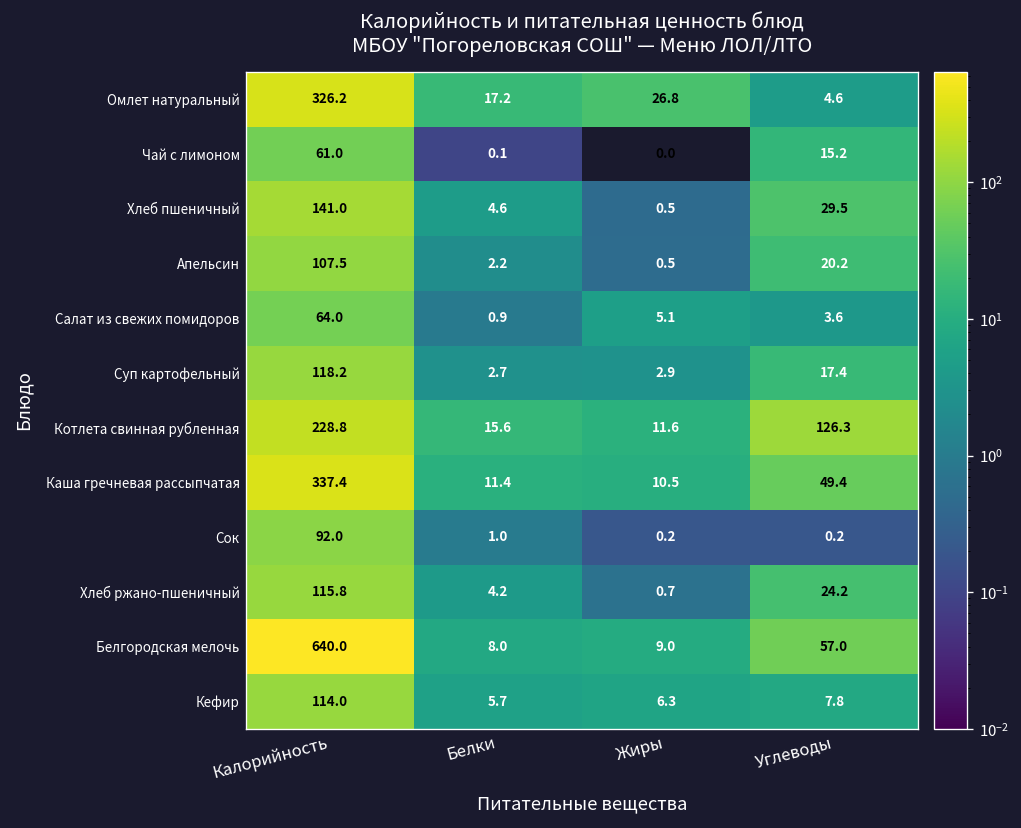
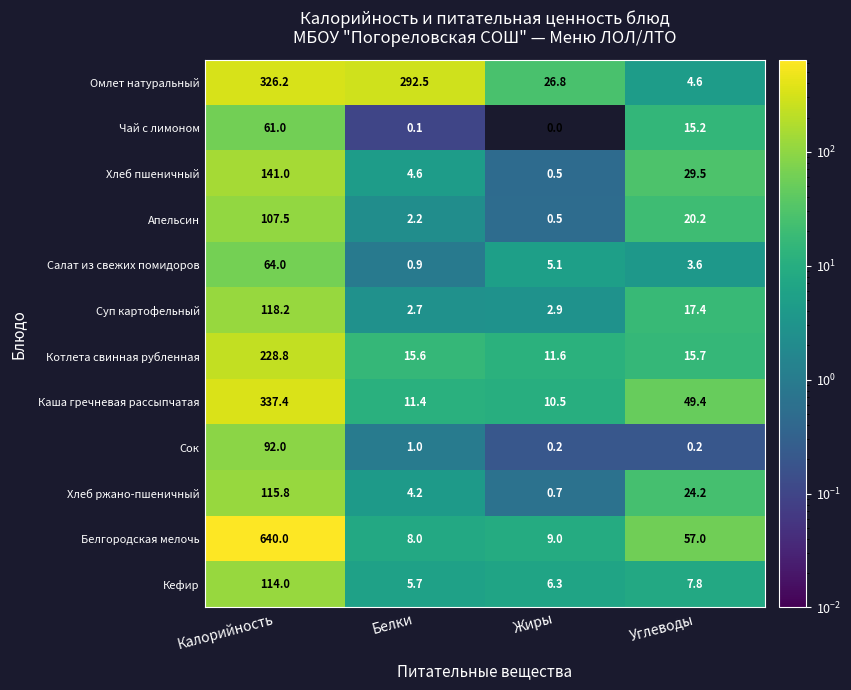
  {
    "Омлет натуральный": {
      "Калорийность": 326.2,
-     "Белки": 17.2,
+     "Белки": 292.5,
      "Жиры": 26.8,
      "Углеводы": 4.6
    },
    "Чай с лимоном": {
      "Калорийность": 61.0,
      "Белки": 0.1,
      "Углеводы": 15.2
    },
    "Хлеб пшеничный": {
      "Калорийность": 141.0,
      "Белки": 4.6,
      "Жиры": 0.5,
      "Углеводы": 29.5
    },
    "Апельсин": {
      "Калорийность": 107.5,
      "Белки": 2.2,
      "Жиры": 0.5,
      "Углеводы": 20.2
    },
    "Салат из свежих помидоров": {
      "Калорийность": 64.0,
      "Белки": 0.9,
      "Жиры": 5.1,
      "Углеводы": 3.6
    },
    "Суп картофельный": {
      "Калорийность": 118.2,
      "Белки": 2.7,
      "Жиры": 2.9,
      "Углеводы": 17.4
    },
    "Котлета свинная рубленная": {
      "Калорийность": 228.8,
      "Белки": 15.6,
      "Жиры": 11.6,
-     "Углеводы": 126.3
+     "Углеводы": 15.7
    },
    "Каша гречневая рассыпчатая": {
      "Калорийность": 337.4,
      "Белки": 11.4,
      "Жиры": 10.5,
      "Углеводы": 49.4
    },
    "Сок": {
      "Калорийность": 92.0,
      "Белки": 1.0,
      "Жиры": 0.2,
      "Углеводы": 0.2
    },
    "Хлеб ржано-пшеничный": {
      "Калорийность": 115.8,
      "Белки": 4.2,
      "Жиры": 0.7,
      "Углеводы": 24.2
    },
    "Белгородская мелочь": {
      "Калорийность": 640.0,
      "Белки": 8.0,
      "Жиры": 9.0,
      "Углеводы": 57.0
    },
    "Кефир": {
      "Калорийность": 114.0,
      "Белки": 5.7,
      "Жиры": 6.3,
      "Углеводы": 7.8
    }
  }
